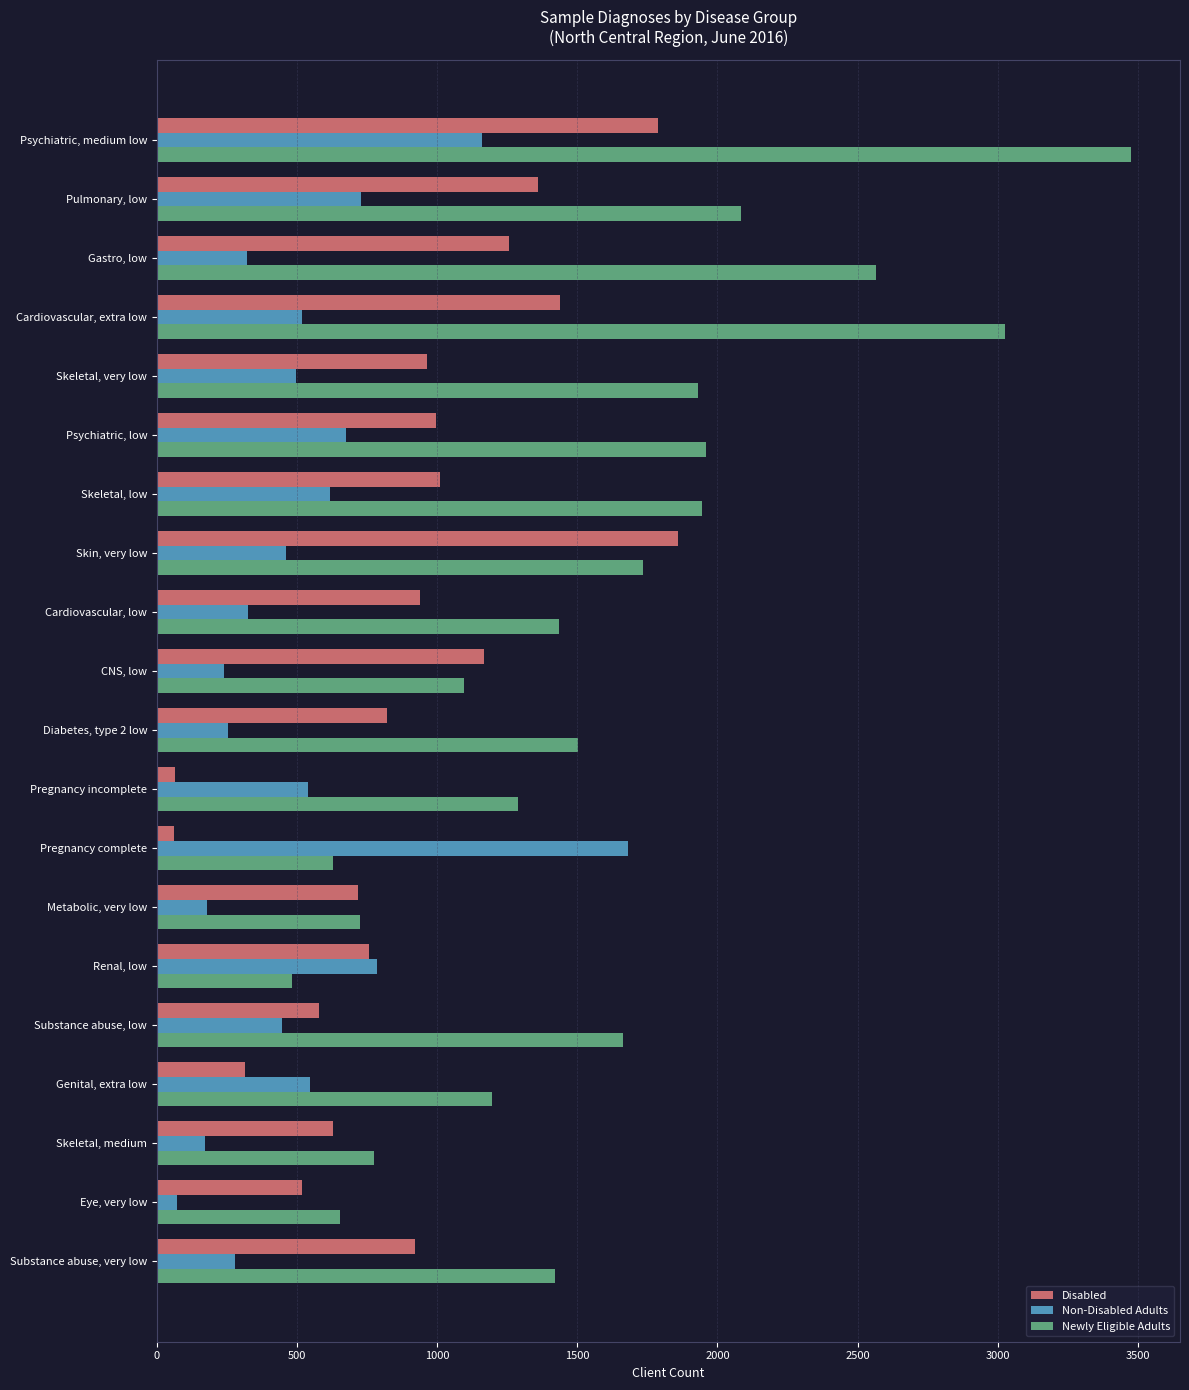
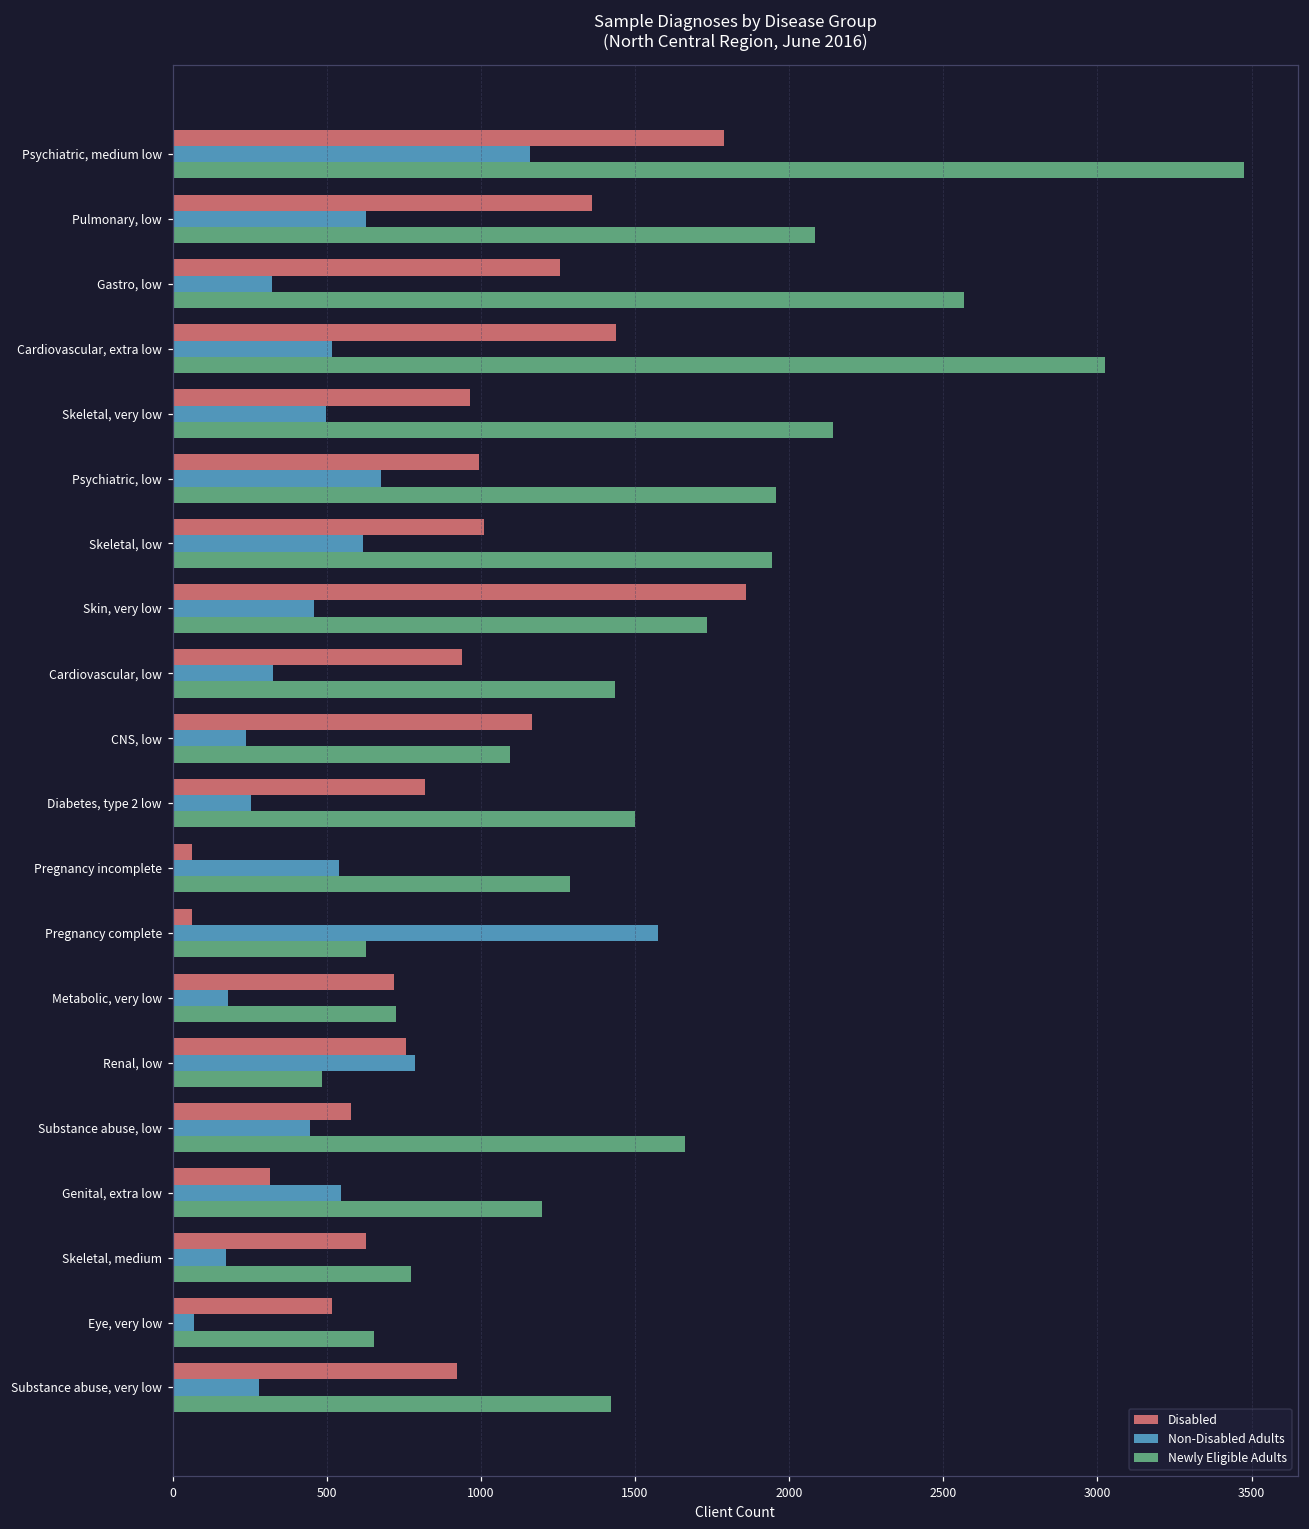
  {
    "Disabled": {
      "Psychiatric, medium low": 1790,
      "Pulmonary, low": 1360,
      "Gastro, low": 1260,
      "Cardiovascular, extra low": 1440,
      "Skeletal, very low": 960,
      "Psychiatric, low": 990,
      "Skeletal, low": 1010,
      "Skin, very low": 1860,
      "Cardiovascular, low": 940,
      "CNS, low": 1170,
      "Diabetes, type 2 low": 820,
      "Pregnancy incomplete": 60,
      "Pregnancy complete": 60,
      "Metabolic, very low": 720,
      "Renal, low": 760,
      "Substance abuse, low": 580,
      "Genital, extra low": 320,
      "Skeletal, medium": 630,
      "Eye, very low": 520,
      "Substance abuse, very low": 920
    },
    "Non-Disabled Adults": {
      "Psychiatric, medium low": 1160,
-     "Pulmonary, low": 730,
+     "Pulmonary, low": 630,
      "Gastro, low": 320,
      "Cardiovascular, extra low": 520,
      "Skeletal, very low": 500,
      "Psychiatric, low": 680,
      "Skeletal, low": 620,
      "Skin, very low": 460,
      "Cardiovascular, low": 330,
      "CNS, low": 240,
      "Diabetes, type 2 low": 260,
      "Pregnancy incomplete": 540,
-     "Pregnancy complete": 1680,
+     "Pregnancy complete": 1580,
      "Metabolic, very low": 180,
      "Renal, low": 790,
      "Substance abuse, low": 450,
      "Genital, extra low": 550,
      "Skeletal, medium": 170,
      "Eye, very low": 70,
      "Substance abuse, very low": 280
    },
    "Newly Eligible Adults": {
      "Psychiatric, medium low": 3480,
      "Pulmonary, low": 2080,
      "Gastro, low": 2570,
      "Cardiovascular, extra low": 3030,
-     "Skeletal, very low": 1930,
+     "Skeletal, very low": 2140,
      "Psychiatric, low": 1960,
      "Skeletal, low": 1940,
      "Skin, very low": 1730,
      "Cardiovascular, low": 1440,
      "CNS, low": 1100,
      "Diabetes, type 2 low": 1500,
      "Pregnancy incomplete": 1290,
      "Pregnancy complete": 630,
      "Metabolic, very low": 720,
      "Renal, low": 480,
      "Substance abuse, low": 1660,
      "Genital, extra low": 1200,
      "Skeletal, medium": 770,
      "Eye, very low": 650,
      "Substance abuse, very low": 1420
    }
  }
